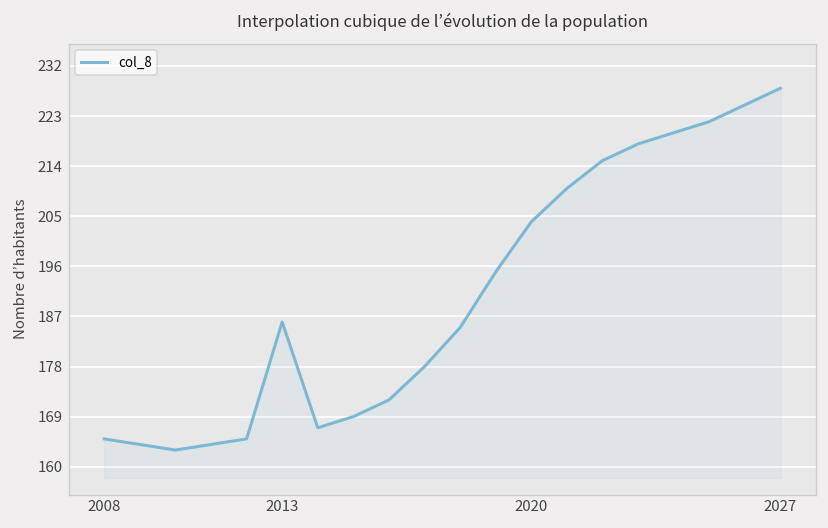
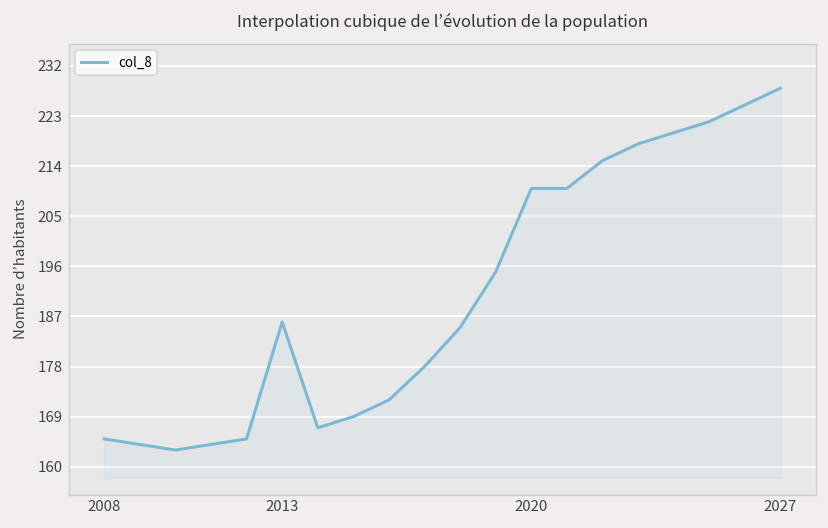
  {
    "2008": 165,
    "2013": 186,
-   "2020": 204,
+   "2020": 210,
    "2027": 228
  }
